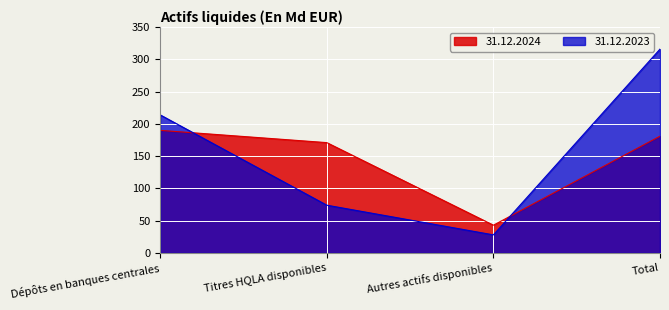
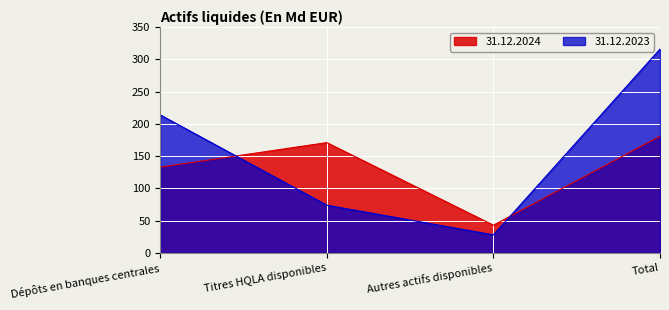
  {
    "31.12.2024": {
-     "Dépôts en banques centrales": 190,
+     "Dépôts en banques centrales": 130,
      "Titres HQLA disponibles": 170,
      "Autres actifs disponibles": 40,
      "Total": 180
    },
    "31.12.2023": {
      "Dépôts en banques centrales": 210,
      "Titres HQLA disponibles": 70,
      "Autres actifs disponibles": 30,
      "Total": 320
    }
  }
